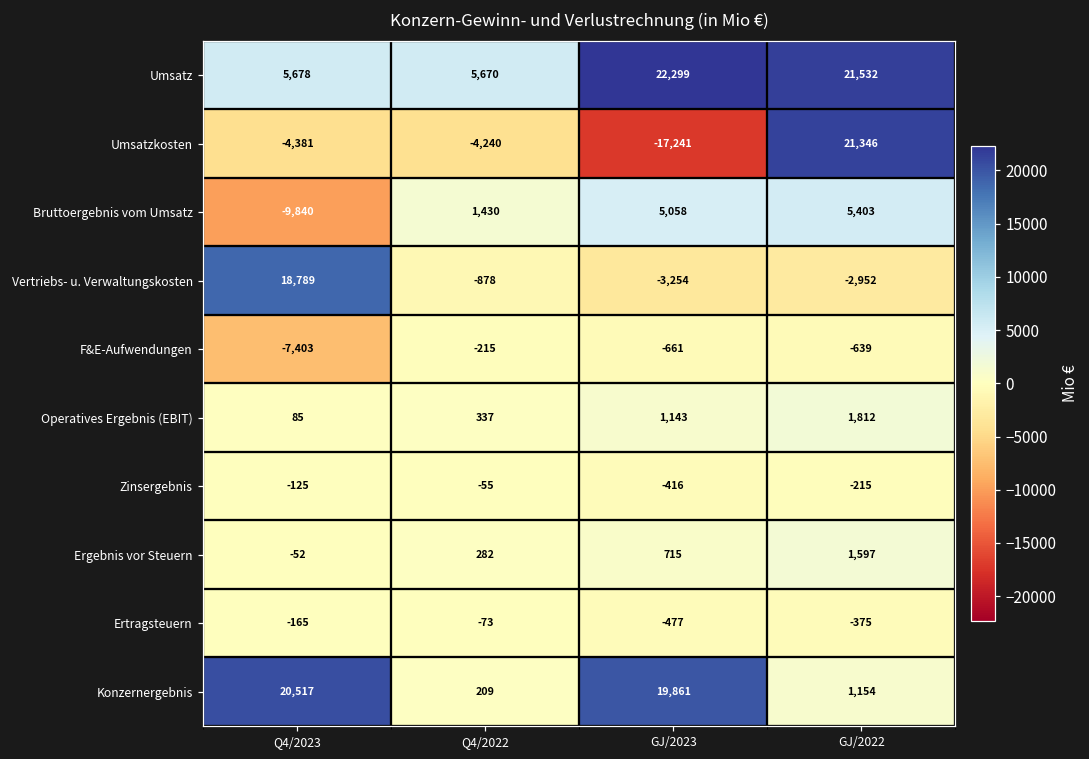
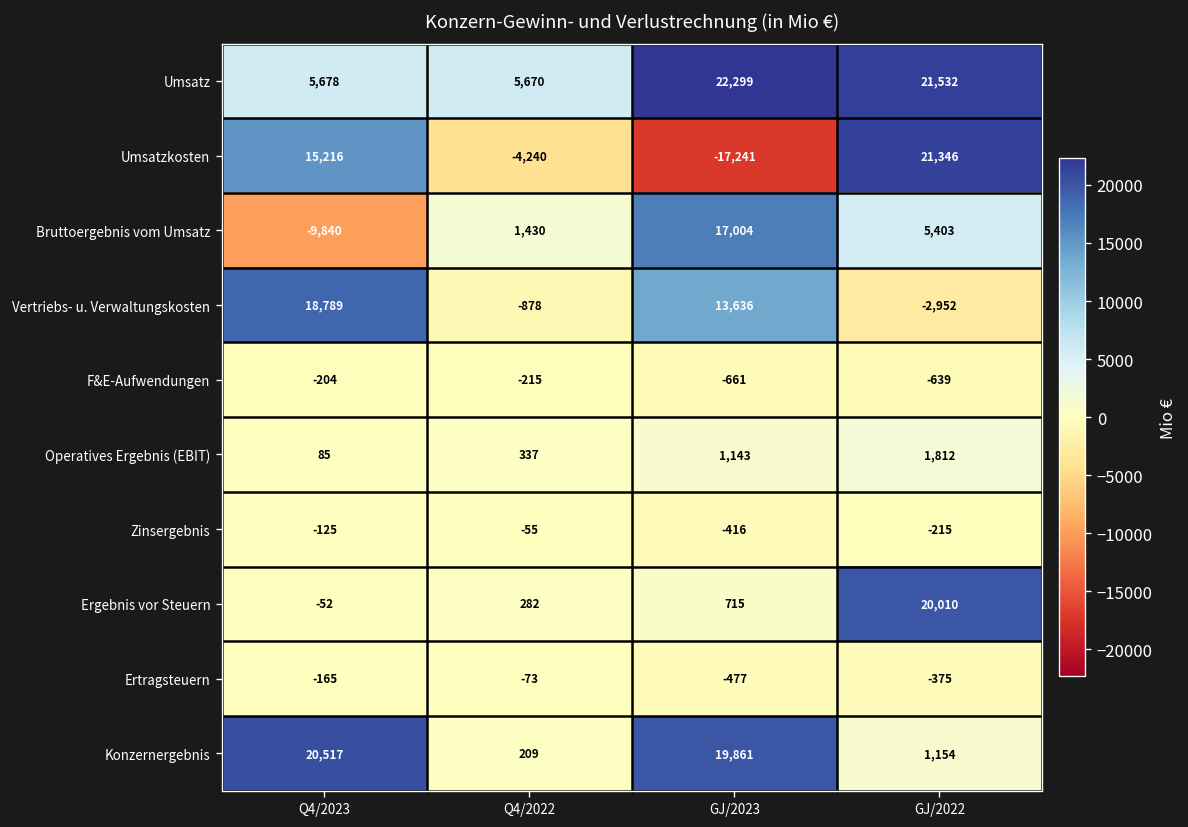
  {
    "Umsatz": {
      "Q4/2023": "5,678",
      "Q4/2022": "5,670",
      "GJ/2023": "22,299",
      "GJ/2022": "21,532"
    },
    "Umsatzkosten": {
-     "Q4/2023": "-4,381",
+     "Q4/2023": "15,216",
      "Q4/2022": "-4,240",
      "GJ/2023": "-17,241",
      "GJ/2022": "21,346"
    },
    "Bruttoergebnis vom Umsatz": {
      "Q4/2023": "-9,840",
      "Q4/2022": "1,430",
-     "GJ/2023": "5,058",
+     "GJ/2023": "17,004",
      "GJ/2022": "5,403"
    },
    "Vertriebs- u. Verwaltungskosten": {
      "Q4/2023": "18,789",
      "Q4/2022": "-878",
-     "GJ/2023": "-3,254",
+     "GJ/2023": "13,636",
      "GJ/2022": "-2,952"
    },
    "F&E-Aufwendungen": {
-     "Q4/2023": "-7,403",
+     "Q4/2023": "-204",
      "Q4/2022": "-215",
      "GJ/2023": "-661",
      "GJ/2022": "-639"
    },
    "Operatives Ergebnis (EBIT)": {
      "Q4/2023": "85",
      "Q4/2022": "337",
      "GJ/2023": "1,143",
      "GJ/2022": "1,812"
    },
    "Zinsergebnis": {
      "Q4/2023": "-125",
      "Q4/2022": "-55",
      "GJ/2023": "-416",
      "GJ/2022": "-215"
    },
    "Ergebnis vor Steuern": {
      "Q4/2023": "-52",
      "Q4/2022": "282",
      "GJ/2023": "715",
-     "GJ/2022": "1,597"
+     "GJ/2022": "20,010"
    },
    "Ertragsteuern": {
      "Q4/2023": "-165",
      "Q4/2022": "-73",
      "GJ/2023": "-477",
      "GJ/2022": "-375"
    },
    "Konzernergebnis": {
      "Q4/2023": "20,517",
      "Q4/2022": "209",
      "GJ/2023": "19,861",
      "GJ/2022": "1,154"
    }
  }
